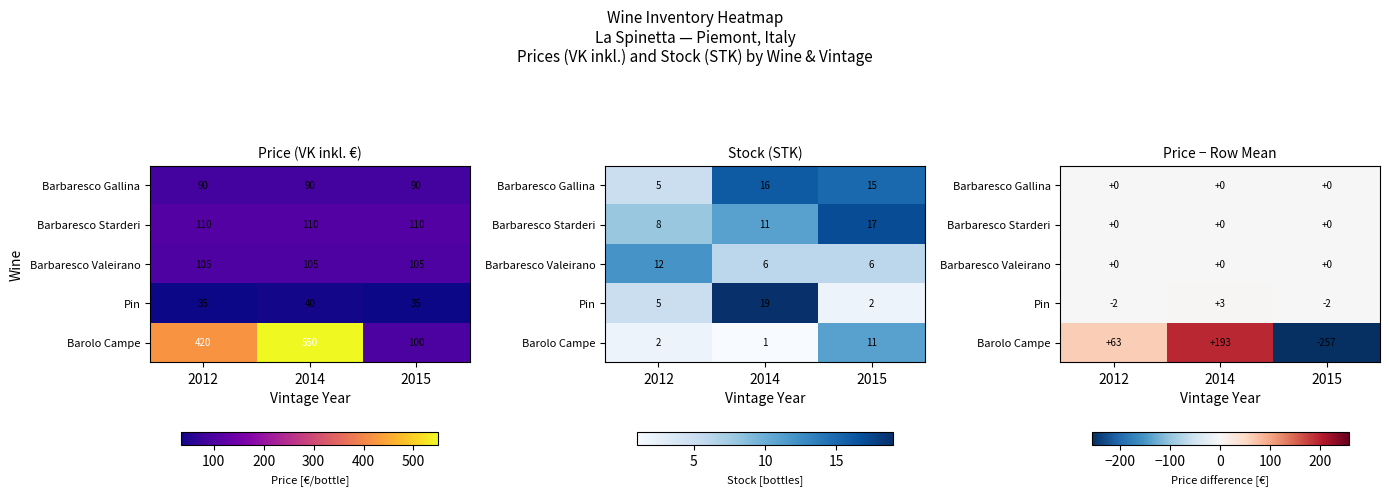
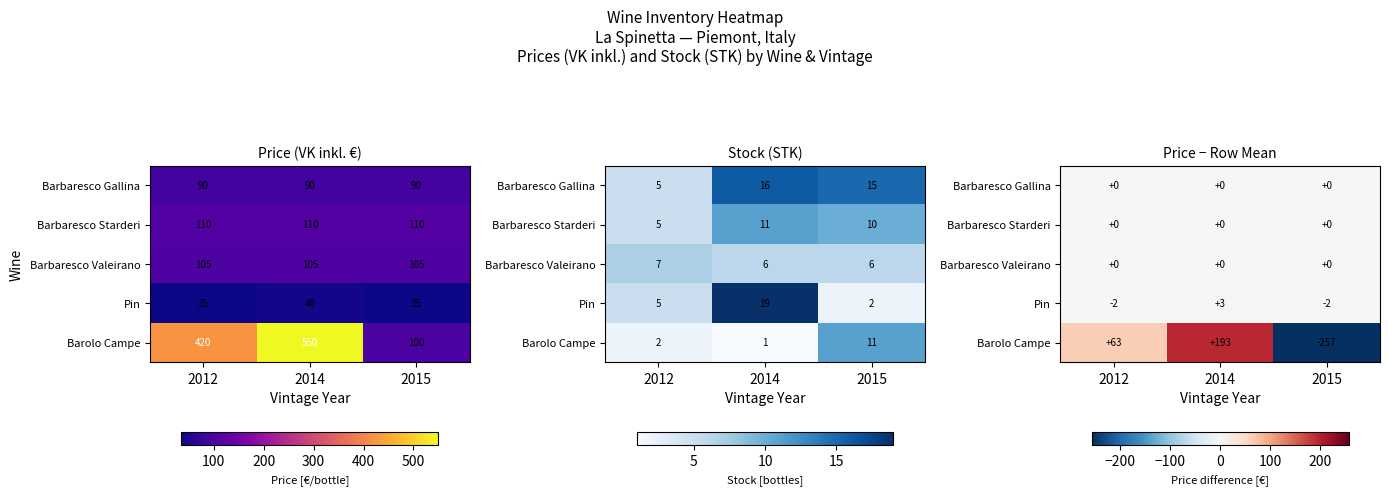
  {
    "Price (VK inkl. €)": {
      "Barbaresco Gallina": {
        "2012": "90",
        "2014": "90",
        "2015": "90"
      },
      "Barbaresco Starderi": {
        "2012": "110",
        "2014": "110",
        "2015": "110"
      },
      "Barbaresco Valeirano": {
        "2012": "105",
        "2014": "105",
        "2015": "105"
      },
      "Pin": {
        "2012": "35",
        "2014": "40",
        "2015": "35"
      },
      "Barolo Campe": {
        "2012": "420",
        "2014": "550",
        "2015": "100"
      }
    },
    "Stock (STK)": {
      "Barbaresco Gallina": {
        "2012": "5",
        "2014": "16",
        "2015": "15"
      },
      "Barbaresco Starderi": {
-       "2012": "8",
+       "2012": "5",
        "2014": "11",
-       "2015": "17"
+       "2015": "10"
      },
      "Barbaresco Valeirano": {
-       "2012": "12",
+       "2012": "7",
        "2014": "6",
        "2015": "6"
      },
      "Pin": {
        "2012": "5",
        "2014": "19",
        "2015": "2"
      },
      "Barolo Campe": {
        "2012": "2",
        "2014": "1",
        "2015": "11"
      }
    },
    "Price − Row Mean": {
      "Barbaresco Gallina": {
        "2012": "+0",
        "2014": "+0",
        "2015": "+0"
      },
      "Barbaresco Starderi": {
        "2012": "+0",
        "2014": "+0",
        "2015": "+0"
      },
      "Barbaresco Valeirano": {
        "2012": "+0",
        "2014": "+0",
        "2015": "+0"
      },
      "Pin": {
        "2012": "-2",
        "2014": "+3",
        "2015": "-2"
      },
      "Barolo Campe": {
        "2012": "+63",
        "2014": "+193",
        "2015": "-257"
      }
    }
  }
